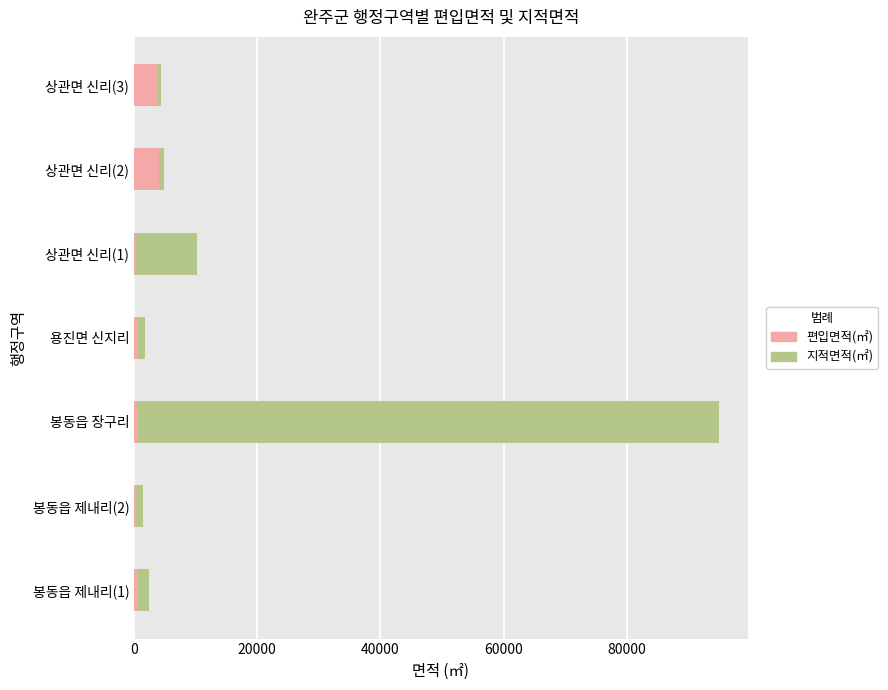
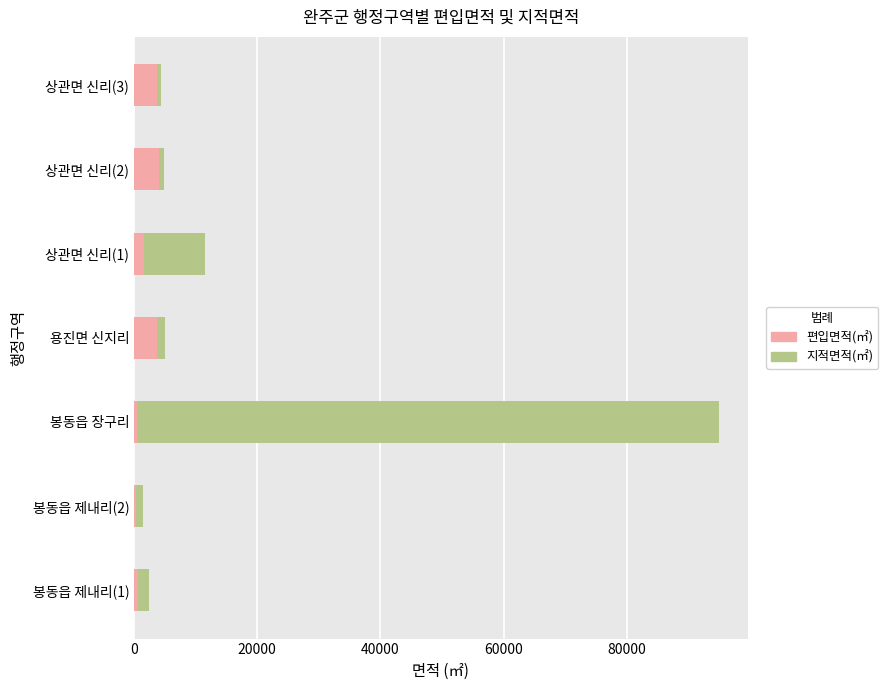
  {
    "편입면적(㎡)": {
      "상관면 신리(3)": 4000,
      "상관면 신리(2)": 4000,
-     "상관면 신리(1)": 0,
-     "용진면 신지리": 1000,
+     "상관면 신리(1)": 2000,
+     "용진면 신지리": 4000,
      "봉동읍 장구리": 0,
      "봉동읍 제내리(1)": 1000
    },
    "지적면적(㎡)": {
      "상관면 신리(3)": 1000,
      "상관면 신리(2)": 1000,
      "상관면 신리(1)": 10000,
      "용진면 신지리": 1000,
      "봉동읍 장구리": 94000,
      "봉동읍 제내리(2)": 1000,
      "봉동읍 제내리(1)": 2000
    }
  }
